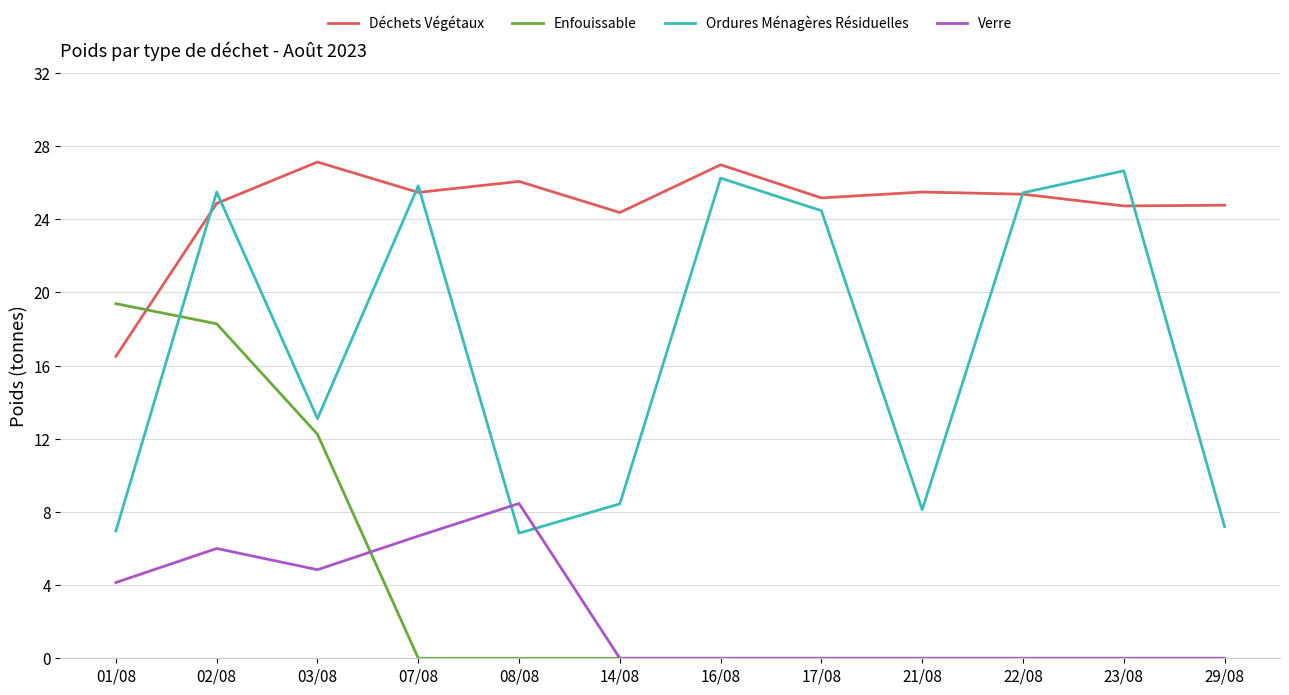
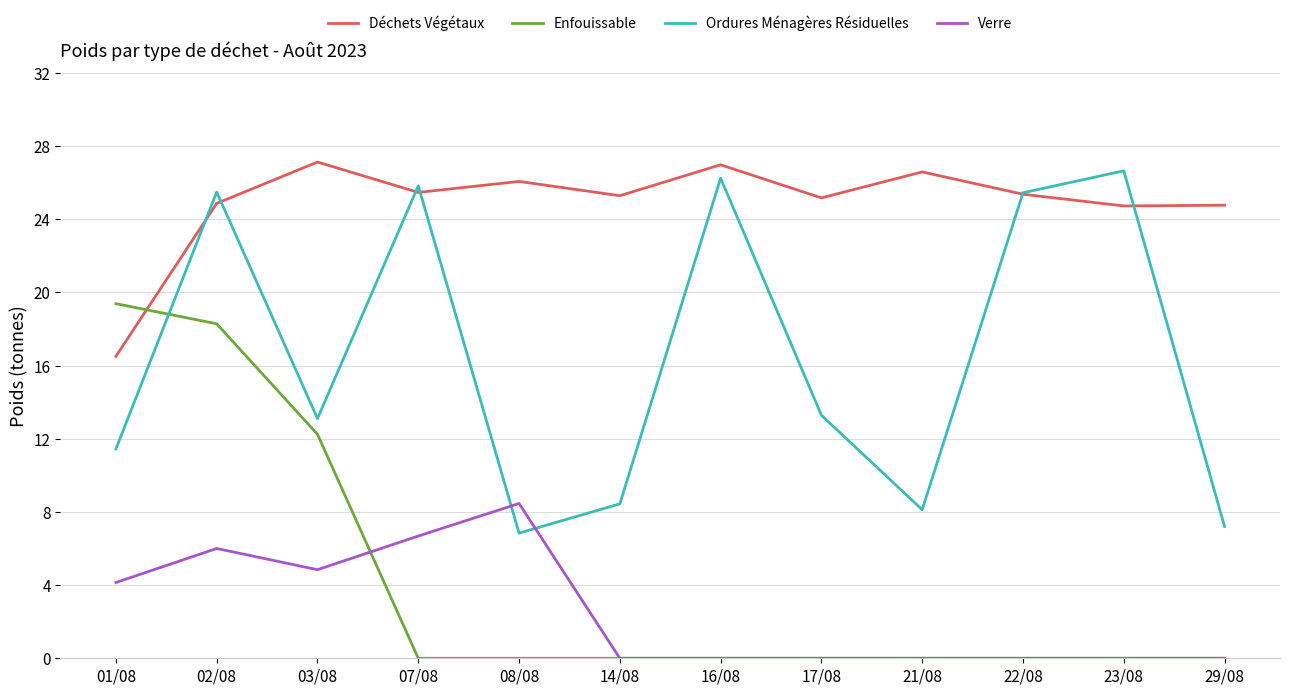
  {
    "Déchets Végétaux": {
      "01/08": 16.5,
      "02/08": 24.9,
      "03/08": 27.1,
      "07/08": 25.5,
      "08/08": 26.1,
-     "14/08": 24.4,
+     "14/08": 25.3,
      "16/08": 27.0,
      "17/08": 25.2,
-     "21/08": 25.5,
+     "21/08": 26.6,
      "23/08": 24.7,
      "29/08": 24.8
    },
    "Enfouissable": {
      "01/08": 19.4,
      "02/08": 18.3,
      "03/08": 12.2,
      "07/08": 0.0,
      "08/08": 0.0
    },
    "Ordures Ménagères Résiduelles": {
-     "01/08": 7.0,
+     "01/08": 11.4,
      "02/08": 25.5,
      "03/08": 13.1,
      "07/08": 25.8,
      "08/08": 6.8,
      "14/08": 8.4,
      "16/08": 26.2,
-     "17/08": 24.5,
+     "17/08": 13.3,
      "21/08": 8.1,
      "23/08": 26.6,
      "29/08": 7.2
    },
    "Verre": {
      "01/08": 4.1,
      "02/08": 6.0,
      "03/08": 4.8,
      "07/08": 6.7,
      "08/08": 8.5
    }
  }
